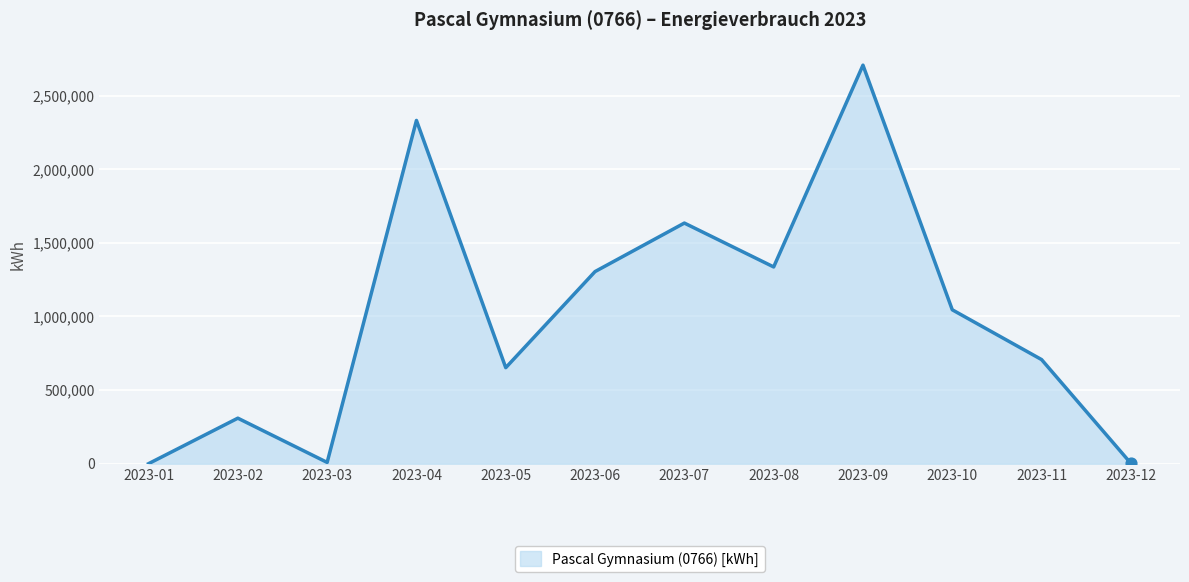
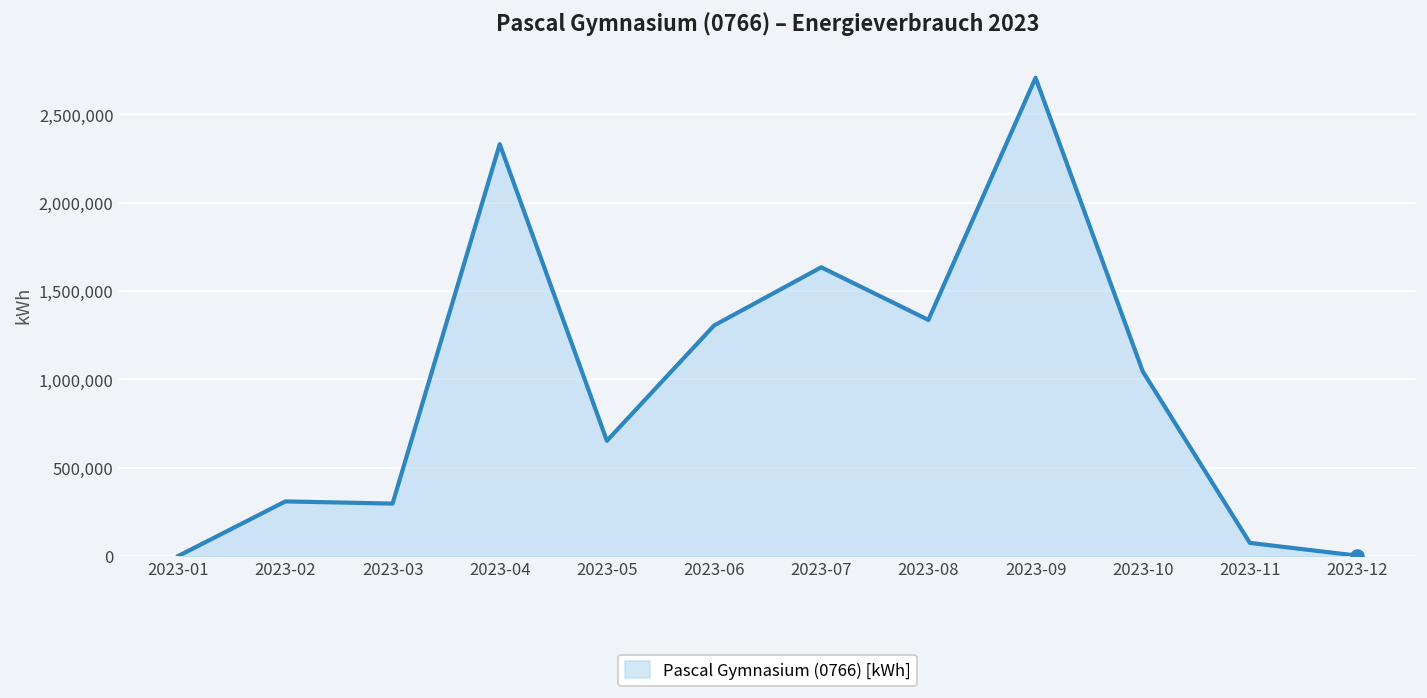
  {
    "Pascal Gymnasium (0766) [kWh]": {
      "2023-01": "0",
      "2023-02": "310,000",
-     "2023-03": "10,000",
+     "2023-03": "300,000",
      "2023-04": "2,330,000",
      "2023-05": "650,000",
      "2023-06": "1,310,000",
      "2023-07": "1,630,000",
      "2023-08": "1,340,000",
      "2023-09": "2,710,000",
      "2023-10": "1,050,000",
-     "2023-11": "710,000"
+     "2023-11": "70,000"
    }
  }
